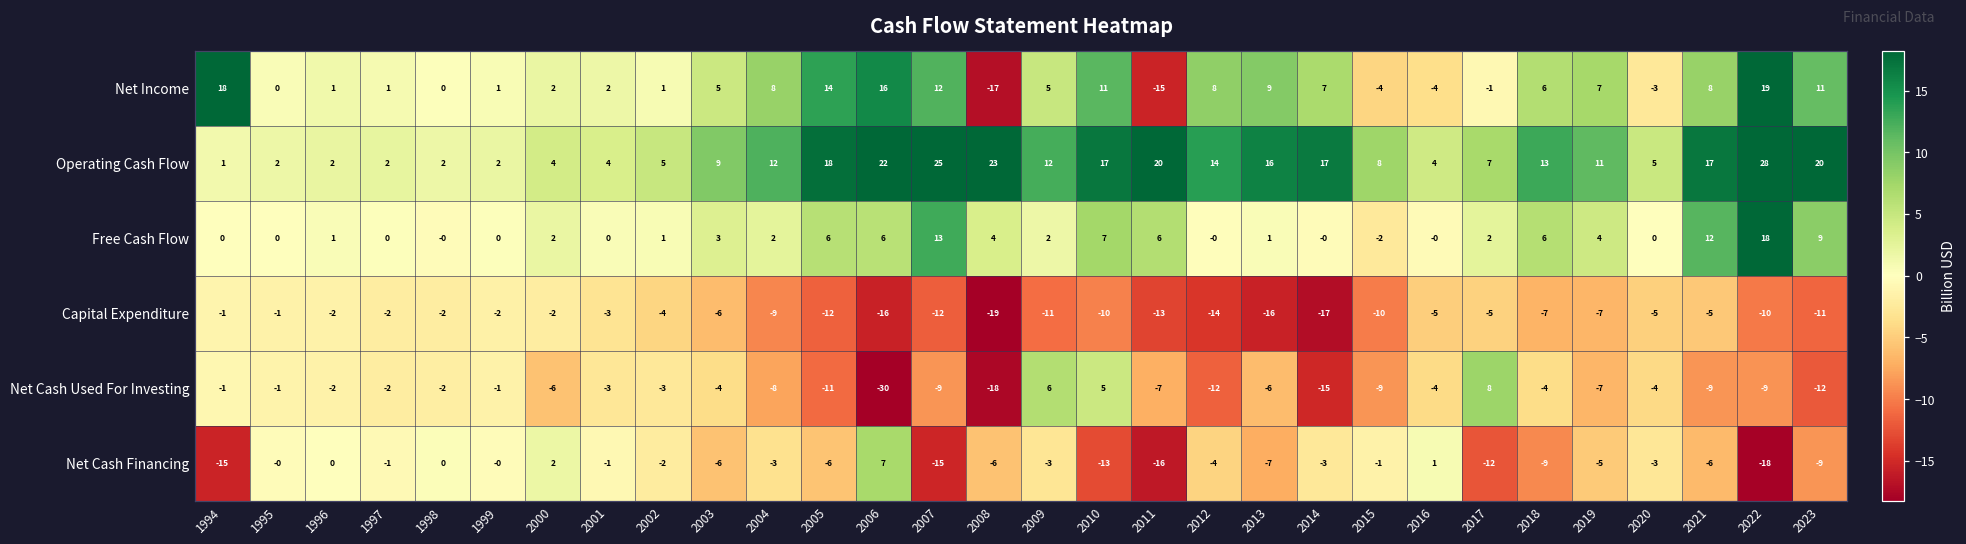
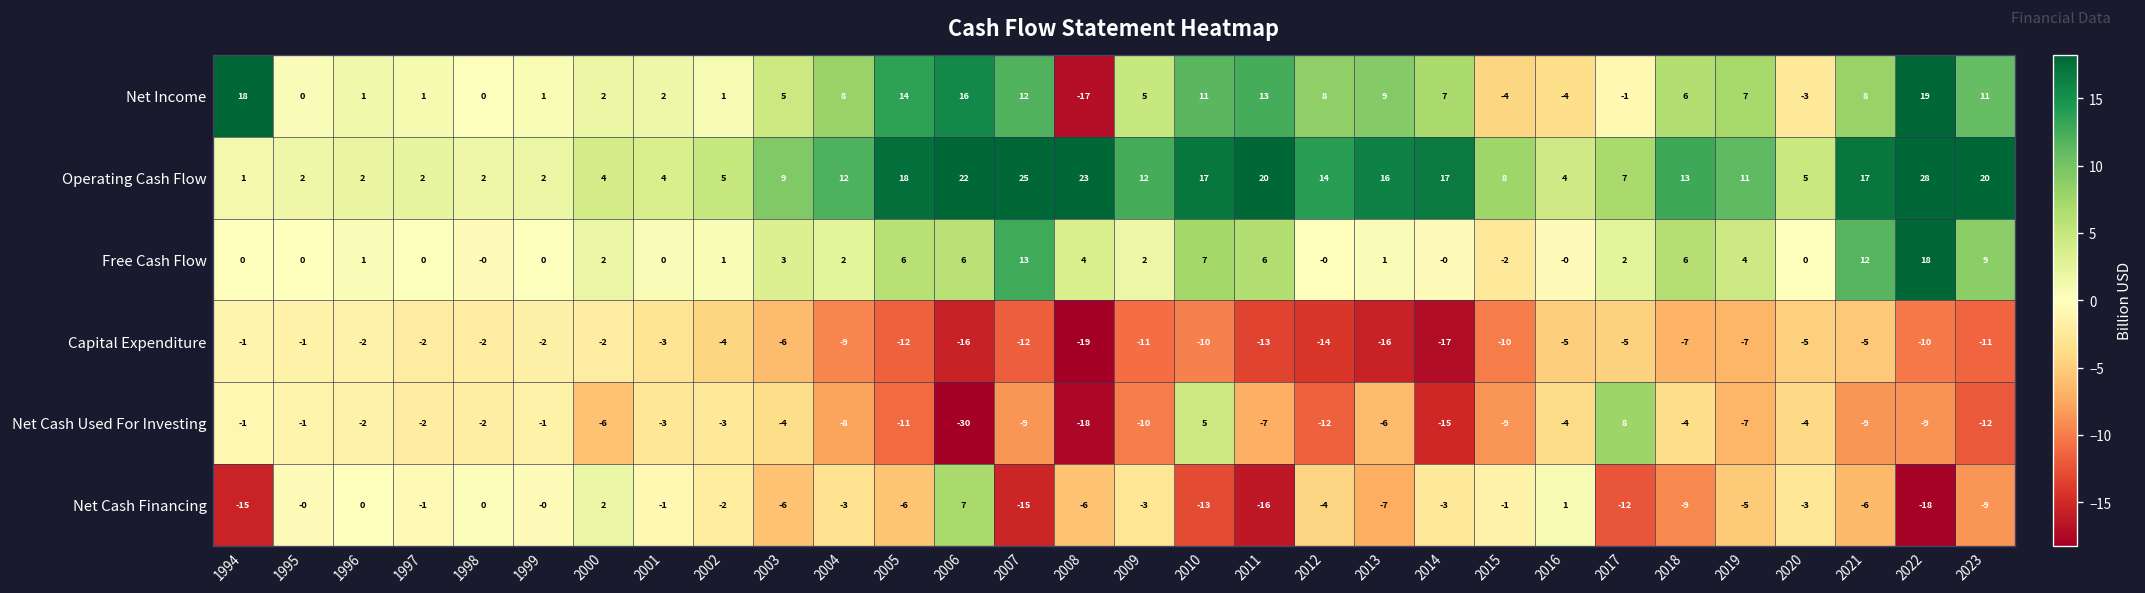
  {
    "Net Income": {
      "1994": 18,
      "1995": 0,
      "1996": 1,
      "1997": 1,
      "1998": 0,
      "1999": 1,
      "2000": 2,
      "2001": 2,
      "2002": 1,
      "2003": 5,
      "2004": 8,
      "2005": 14,
      "2006": 16,
      "2007": 12,
      "2008": -17,
      "2009": 5,
      "2010": 11,
-     "2011": -15,
+     "2011": 13,
      "2012": 8,
      "2013": 9,
      "2014": 7,
      "2015": -4,
      "2016": -4,
      "2017": -1,
      "2018": 6,
      "2019": 7,
      "2020": -3,
      "2021": 8,
      "2022": 19,
      "2023": 11
    },
    "Operating Cash Flow": {
      "1994": 1,
      "1995": 2,
      "1996": 2,
      "1997": 2,
      "1998": 2,
      "1999": 2,
      "2000": 4,
      "2001": 4,
      "2002": 5,
      "2003": 9,
      "2004": 12,
      "2005": 18,
      "2006": 22,
      "2007": 25,
      "2008": 23,
      "2009": 12,
      "2010": 17,
      "2011": 20,
      "2012": 14,
      "2013": 16,
      "2014": 17,
      "2015": 8,
      "2016": 4,
      "2017": 7,
      "2018": 13,
      "2019": 11,
      "2020": 5,
      "2021": 17,
      "2022": 28,
      "2023": 20
    },
    "Free Cash Flow": {
      "1994": 0,
      "1995": 0,
      "1996": 1,
      "1997": 0,
      "1998": -0,
      "1999": 0,
      "2000": 2,
      "2001": 0,
      "2002": 1,
      "2003": 3,
      "2004": 2,
      "2005": 6,
      "2006": 6,
      "2007": 13,
      "2008": 4,
      "2009": 2,
      "2010": 7,
      "2011": 6,
      "2012": -0,
      "2013": 1,
      "2014": -0,
      "2015": -2,
      "2016": -0,
      "2017": 2,
      "2018": 6,
      "2019": 4,
      "2020": 0,
      "2021": 12,
      "2022": 18,
      "2023": 9
    },
    "Capital Expenditure": {
      "1994": -1,
      "1995": -1,
      "1996": -2,
      "1997": -2,
      "1998": -2,
      "1999": -2,
      "2000": -2,
      "2001": -3,
      "2002": -4,
      "2003": -6,
      "2004": -9,
      "2005": -12,
      "2006": -16,
      "2007": -12,
      "2008": -19,
      "2009": -11,
      "2010": -10,
      "2011": -13,
      "2012": -14,
      "2013": -16,
      "2014": -17,
      "2015": -10,
      "2016": -5,
      "2017": -5,
      "2018": -7,
      "2019": -7,
      "2020": -5,
      "2021": -5,
      "2022": -10,
      "2023": -11
    },
    "Net Cash Used For Investing": {
      "1994": -1,
      "1995": -1,
      "1996": -2,
      "1997": -2,
      "1998": -2,
      "1999": -1,
      "2000": -6,
      "2001": -3,
      "2002": -3,
      "2003": -4,
      "2004": -8,
      "2005": -11,
      "2006": -30,
      "2007": -9,
      "2008": -18,
-     "2009": 6,
+     "2009": -10,
      "2010": 5,
      "2011": -7,
      "2012": -12,
      "2013": -6,
      "2014": -15,
      "2015": -9,
      "2016": -4,
      "2017": 8,
      "2018": -4,
      "2019": -7,
      "2020": -4,
      "2021": -9,
      "2022": -9,
      "2023": -12
    },
    "Net Cash Financing": {
      "1994": -15,
      "1995": -0,
      "1996": 0,
      "1997": -1,
      "1998": 0,
      "1999": -0,
      "2000": 2,
      "2001": -1,
      "2002": -2,
      "2003": -6,
      "2004": -3,
      "2005": -6,
      "2006": 7,
      "2007": -15,
      "2008": -6,
      "2009": -3,
      "2010": -13,
      "2011": -16,
      "2012": -4,
      "2013": -7,
      "2014": -3,
      "2015": -1,
      "2016": 1,
      "2017": -12,
      "2018": -9,
      "2019": -5,
      "2020": -3,
      "2021": -6,
      "2022": -18,
      "2023": -9
    }
  }
